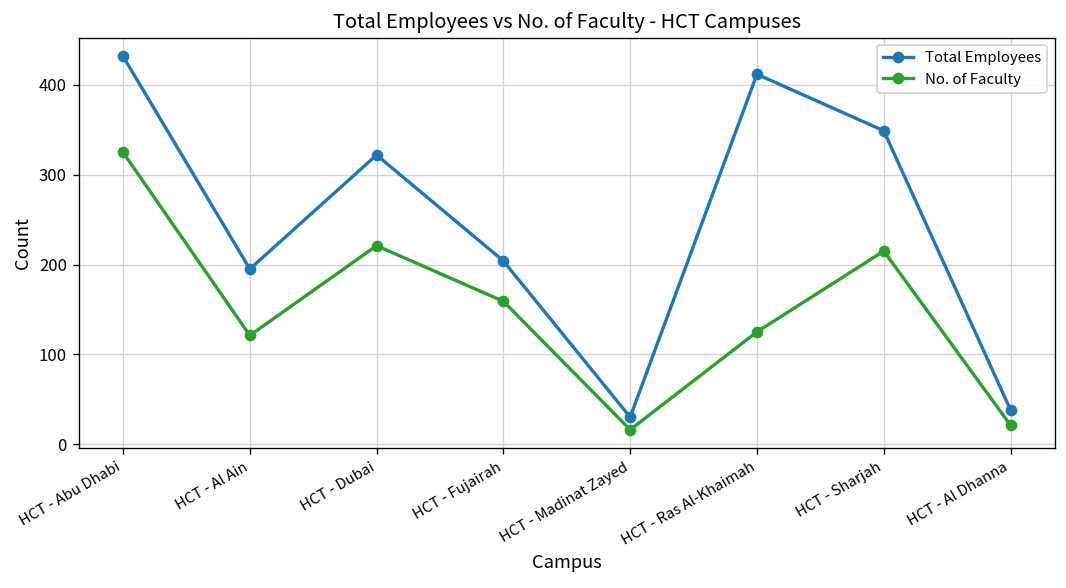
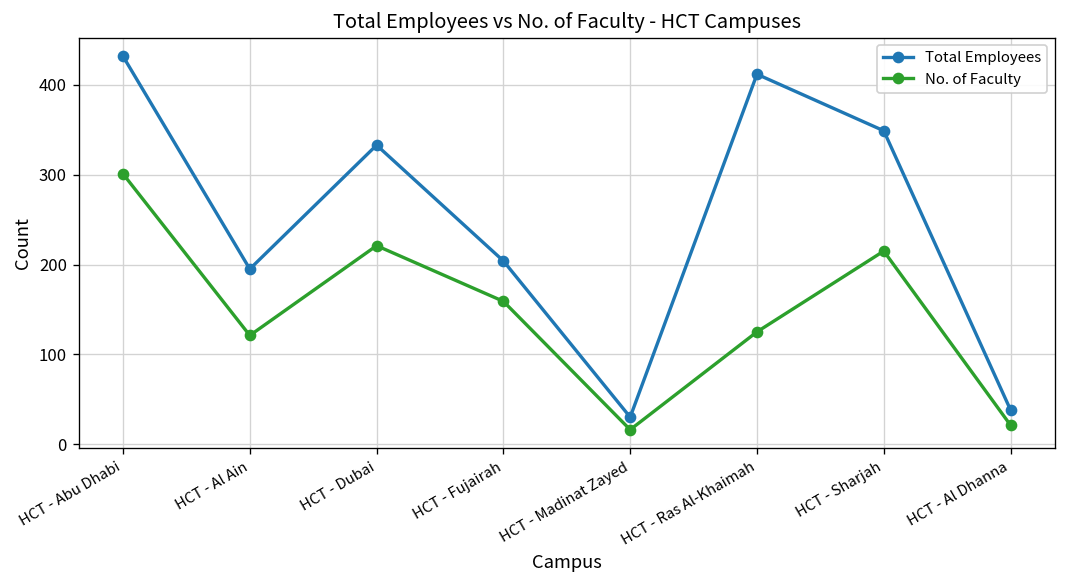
  {
    "Total Employees": {
      "HCT - Abu Dhabi": 430,
      "HCT - Al Ain": 200,
-     "HCT - Dubai": 320,
+     "HCT - Dubai": 330,
      "HCT - Fujairah": 200,
      "HCT - Madinat Zayed": 30,
      "HCT - Ras Al-Khaimah": 410,
      "HCT - Sharjah": 350,
      "HCT - Al Dhanna": 40
    },
    "No. of Faculty": {
-     "HCT - Abu Dhabi": 330,
+     "HCT - Abu Dhabi": 300,
      "HCT - Al Ain": 120,
      "HCT - Dubai": 220,
      "HCT - Fujairah": 160,
      "HCT - Madinat Zayed": 20,
      "HCT - Ras Al-Khaimah": 130,
      "HCT - Sharjah": 220,
      "HCT - Al Dhanna": 20
    }
  }
